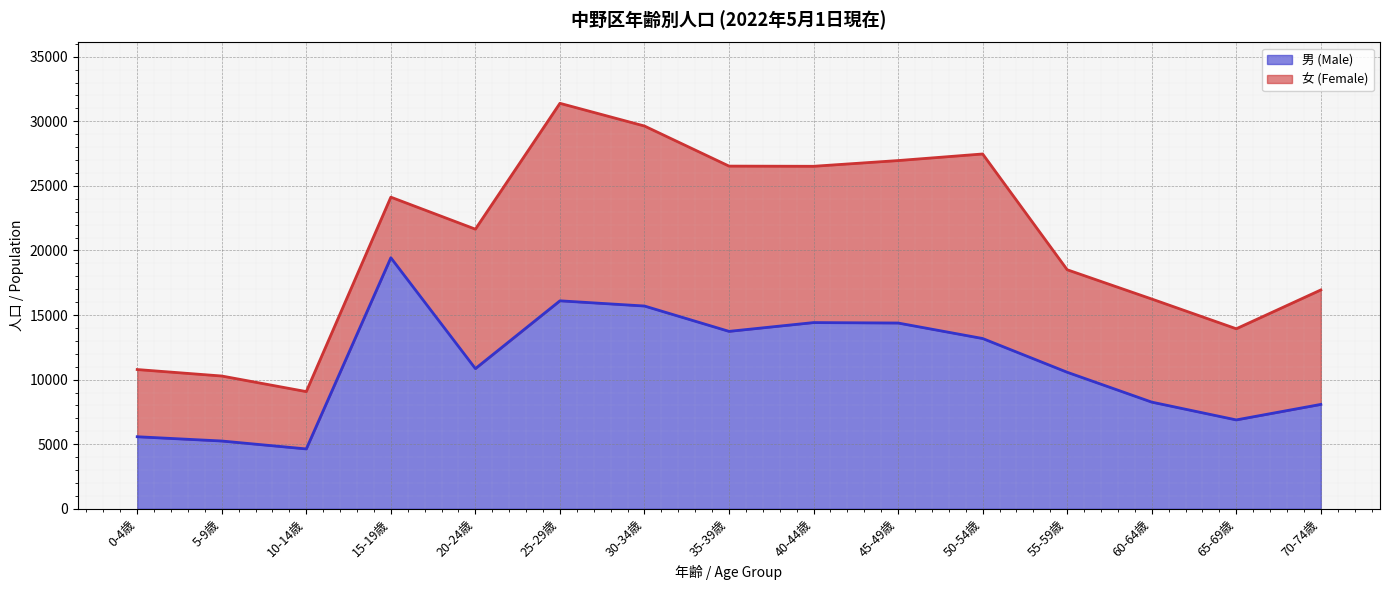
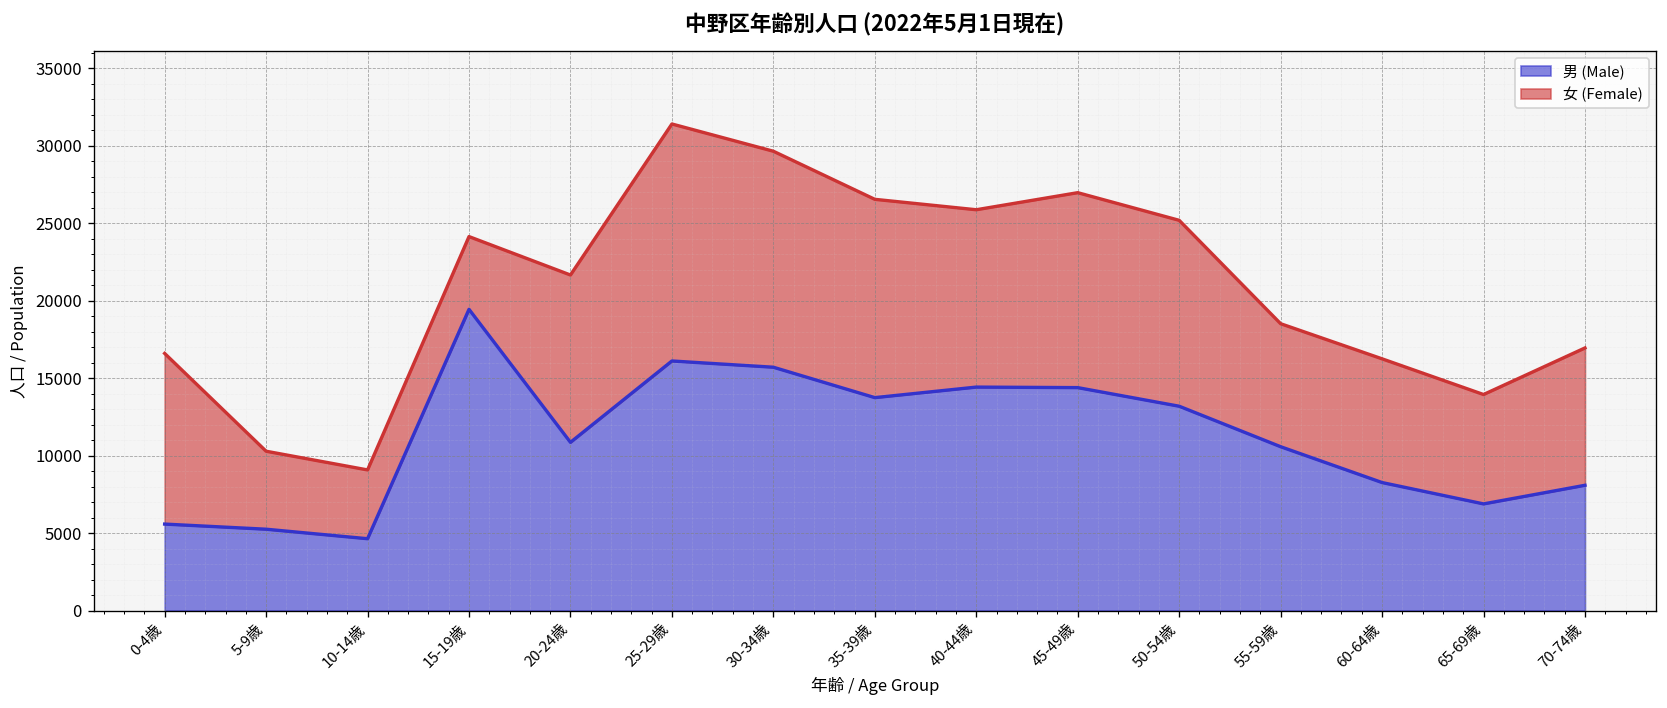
  {
    "男 (Male)": {
      "0-4歳": 5600,
      "5-9歳": 5200,
      "10-14歳": 4600,
      "15-19歳": 19400,
      "20-24歳": 10900,
      "25-29歳": 16100,
      "30-34歳": 15700,
      "35-39歳": 13700,
      "40-44歳": 14400,
      "45-49歳": 14400,
      "50-54歳": 13200,
      "55-59歳": 10600,
      "60-64歳": 8300,
      "65-69歳": 6900,
      "70-74歳": 8100
    },
    "女 (Female)": {
-     "0-4歳": 5200,
+     "0-4歳": 11000,
      "5-9歳": 5000,
      "10-14歳": 4400,
      "15-19歳": 4700,
      "20-24歳": 10800,
      "25-29歳": 15300,
      "30-34歳": 13900,
      "35-39歳": 12800,
-     "40-44歳": 12100,
+     "40-44歳": 11400,
      "45-49歳": 12600,
-     "50-54歳": 14300,
+     "50-54歳": 12000,
      "55-59歳": 7900,
      "60-64歳": 8000,
      "65-69歳": 7100,
      "70-74歳": 8900
    }
  }
